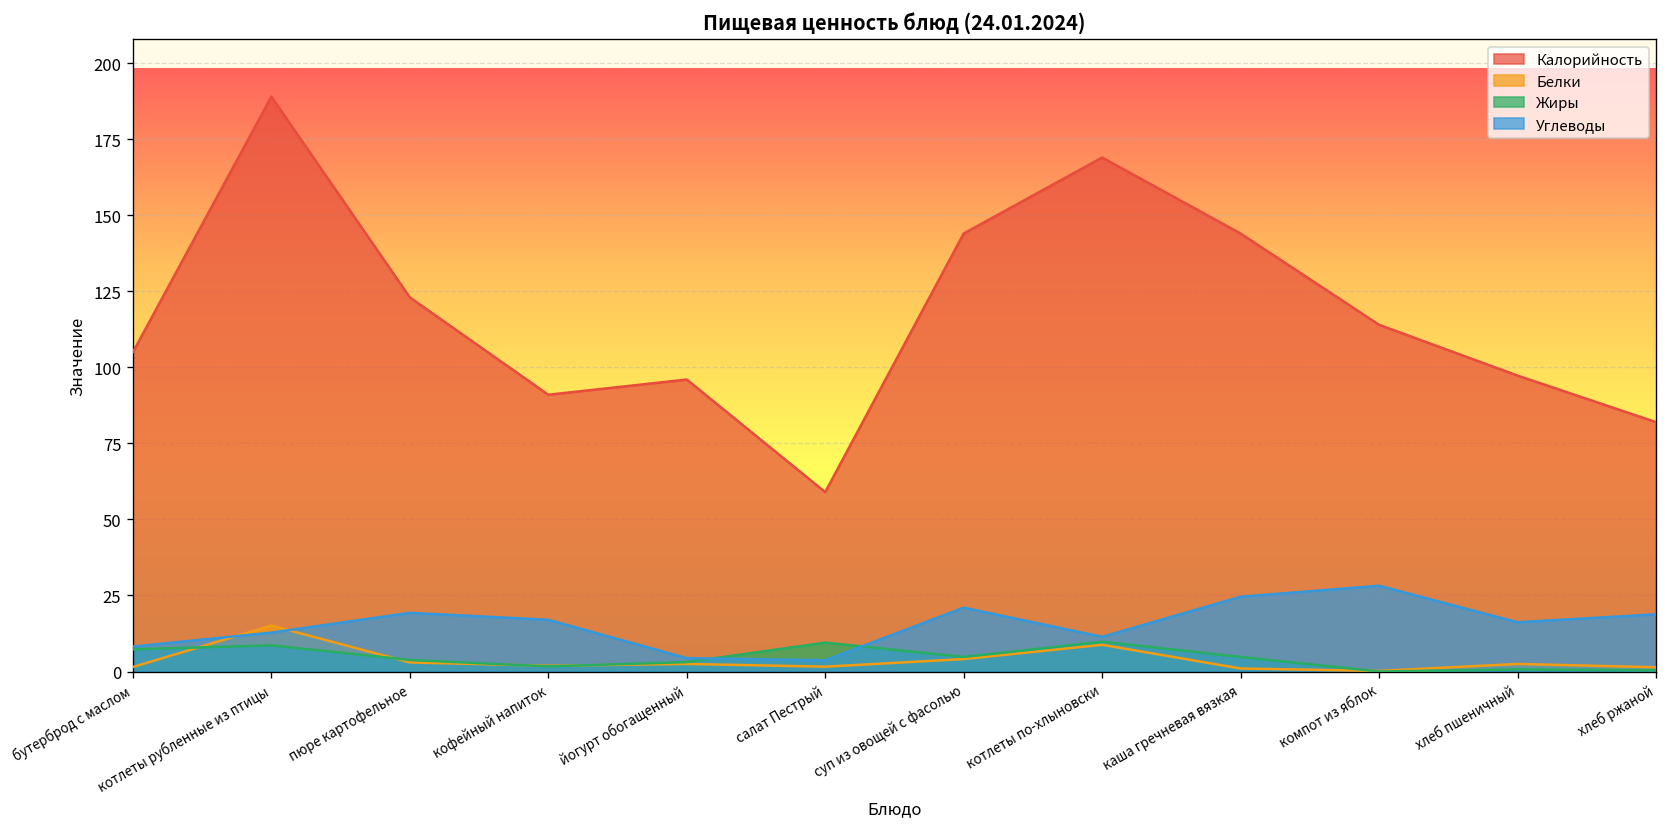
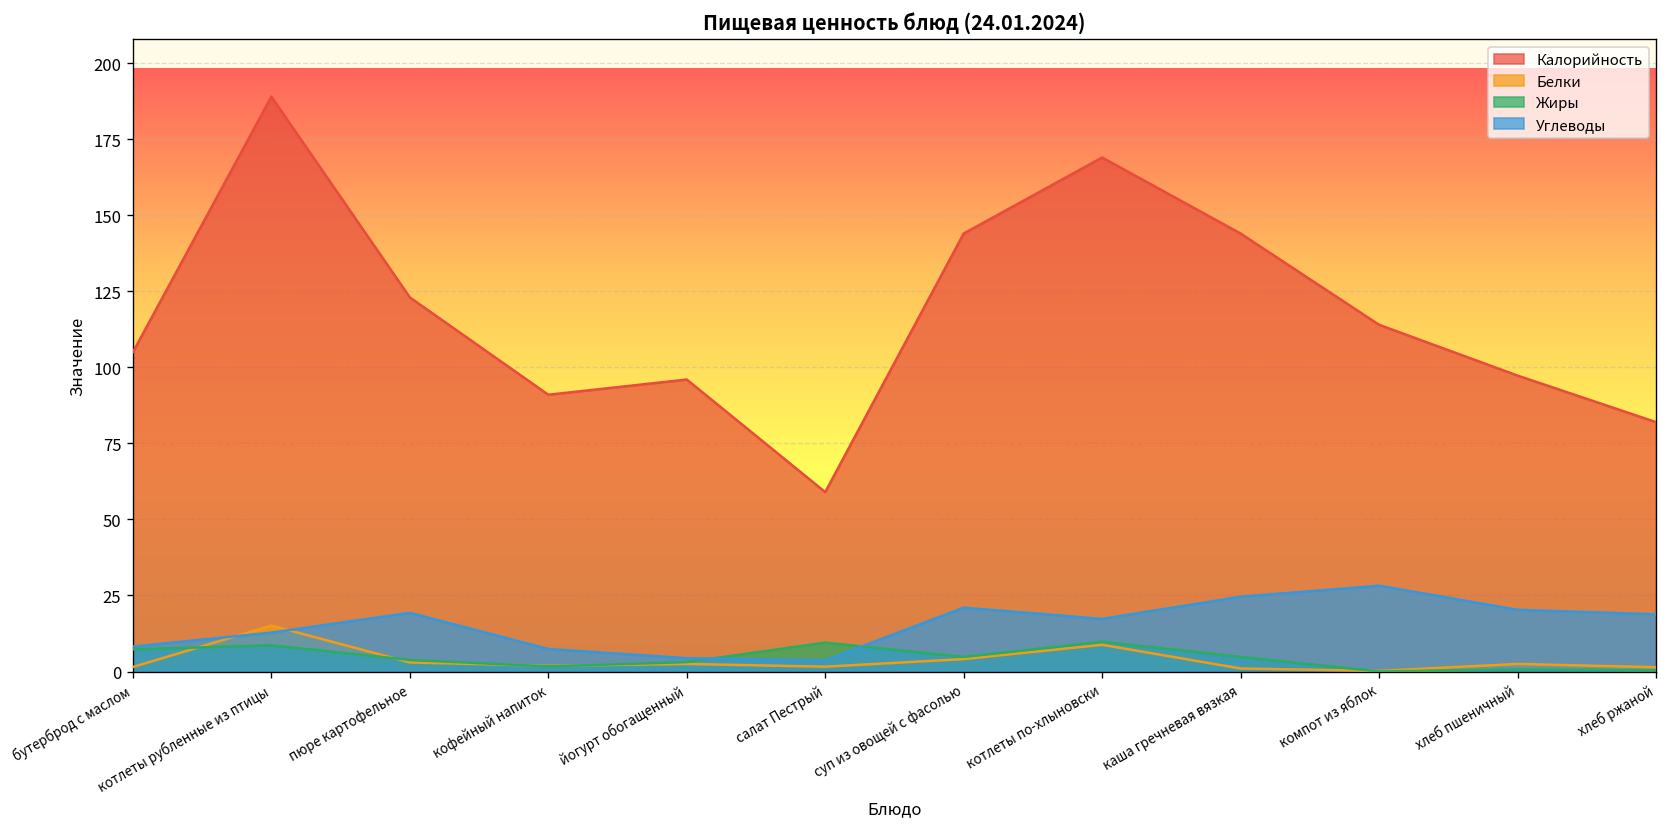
  {
    "Калорийность": {
      "бутерброд с маслом": 105,
      "котлеты рубленные из птицы": 189,
      "пюре картофельное": 123,
      "кофейный напиток": 91,
      "йогурт обогащенный": 96,
      "салат Пестрый": 59,
      "суп из овощей с фасолью": 144,
      "котлеты по-хлыновски": 169,
      "каша гречневая вязкая": 144,
      "компот из яблок": 114,
      "хлеб пшеничный": 97,
      "хлеб ржаной": 82
    },
    "Белки": {
      "бутерброд с маслом": 2,
      "котлеты рубленные из птицы": 15,
      "салат Пестрый": 2,
      "каша гречневая вязкая": 1,
      "хлеб пшеничный": 3
    },
    "Жиры": {
      "котлеты рубленные из птицы": 9,
      "салат Пестрый": 10,
      "каша гречневая вязкая": 5,
      "хлеб пшеничный": 1
    },
    "Углеводы": {
      "котлеты рубленные из птицы": 13,
      "пюре картофельное": 19,
-     "кофейный напиток": 17,
+     "кофейный напиток": 7,
      "йогурт обогащенный": 4,
      "салат Пестрый": 4,
      "суп из овощей с фасолью": 21,
-     "котлеты по-хлыновски": 11,
+     "котлеты по-хлыновски": 17,
      "каша гречневая вязкая": 25,
      "компот из яблок": 28,
-     "хлеб пшеничный": 16,
+     "хлеб пшеничный": 20,
      "хлеб ржаной": 19
    }
  }
